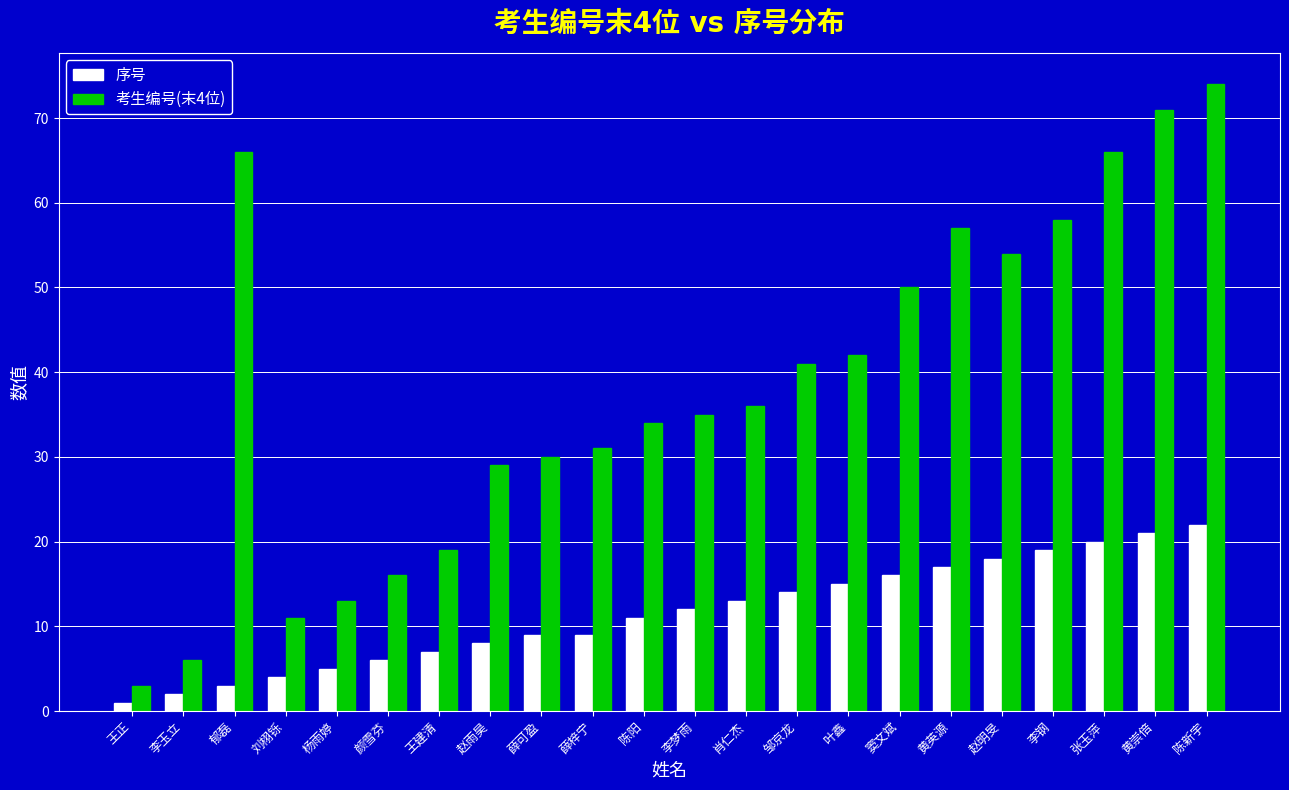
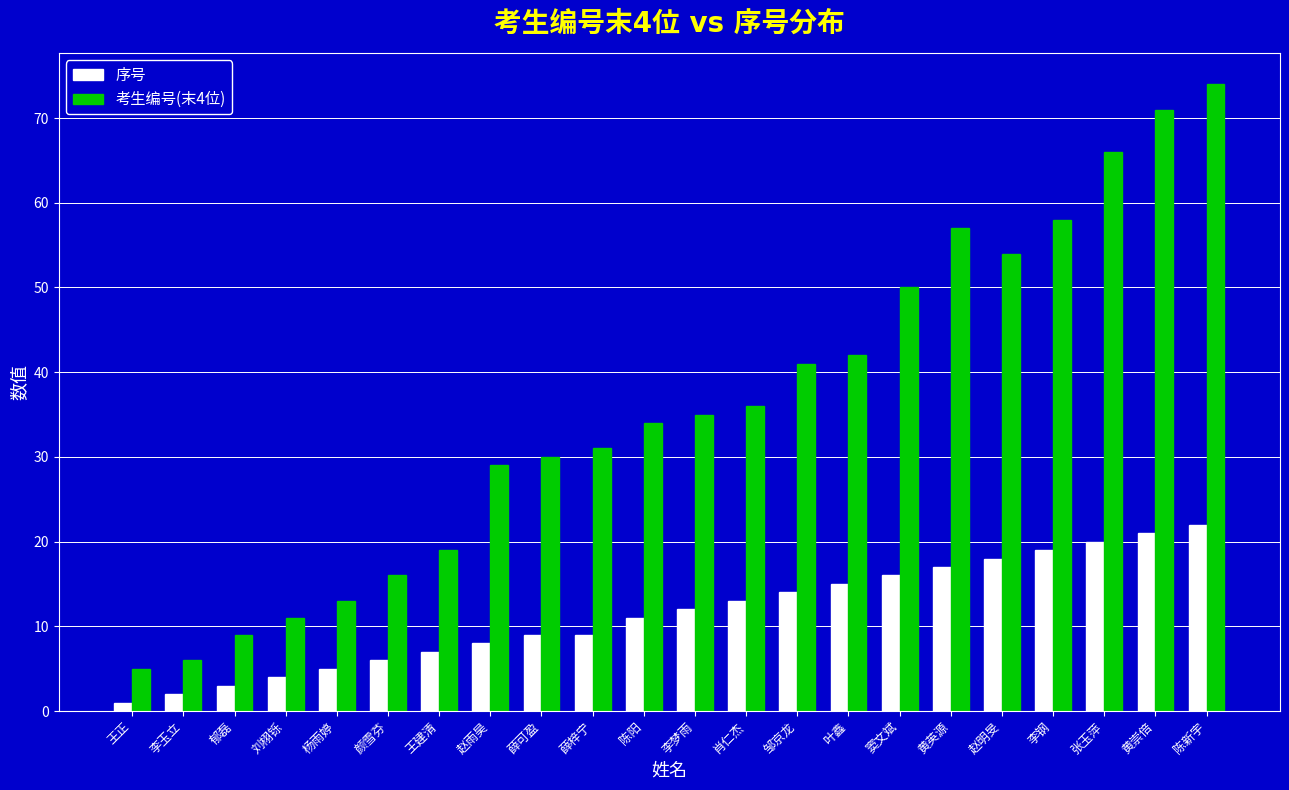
  {
    "序号": {
      "王正": 1,
      "李玉立": 2,
      "郁磊": 3,
      "刘栩铄": 4,
      "杨雨婷": 5,
      "颜雪芬": 6,
      "王建清": 7,
      "赵雨昊": 8,
      "薛可盈": 9,
      "薛梓宁": 9,
      "陈阳": 11,
      "李梦雨": 12,
      "肖仁杰": 13,
      "邹京龙": 14,
      "叶鑫": 15,
      "窦文斌": 16,
      "黄英源": 17,
      "赵明旻": 18,
      "李钢": 19,
      "张玉萍": 20,
      "黄崇倍": 21,
      "陈新宇": 22
    },
    "考生编号(末4位)": {
-     "王正": 3,
+     "王正": 5,
      "李玉立": 6,
-     "郁磊": 66,
+     "郁磊": 9,
      "刘栩铄": 11,
      "杨雨婷": 13,
      "颜雪芬": 16,
      "王建清": 19,
      "赵雨昊": 29,
      "薛可盈": 30,
      "薛梓宁": 31,
      "陈阳": 34,
      "李梦雨": 35,
      "肖仁杰": 36,
      "邹京龙": 41,
      "叶鑫": 42,
      "窦文斌": 50,
      "黄英源": 57,
      "赵明旻": 54,
      "李钢": 58,
      "张玉萍": 66,
      "黄崇倍": 71,
      "陈新宇": 74
    }
  }
